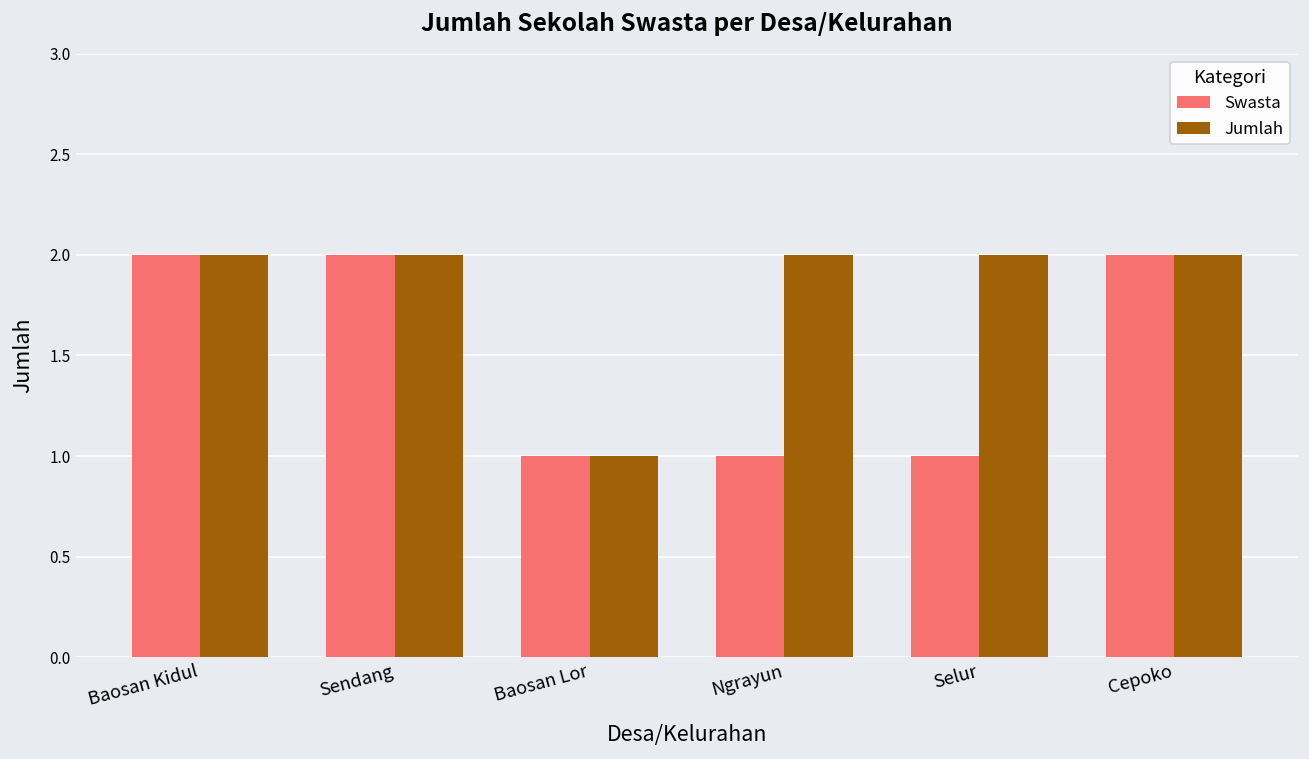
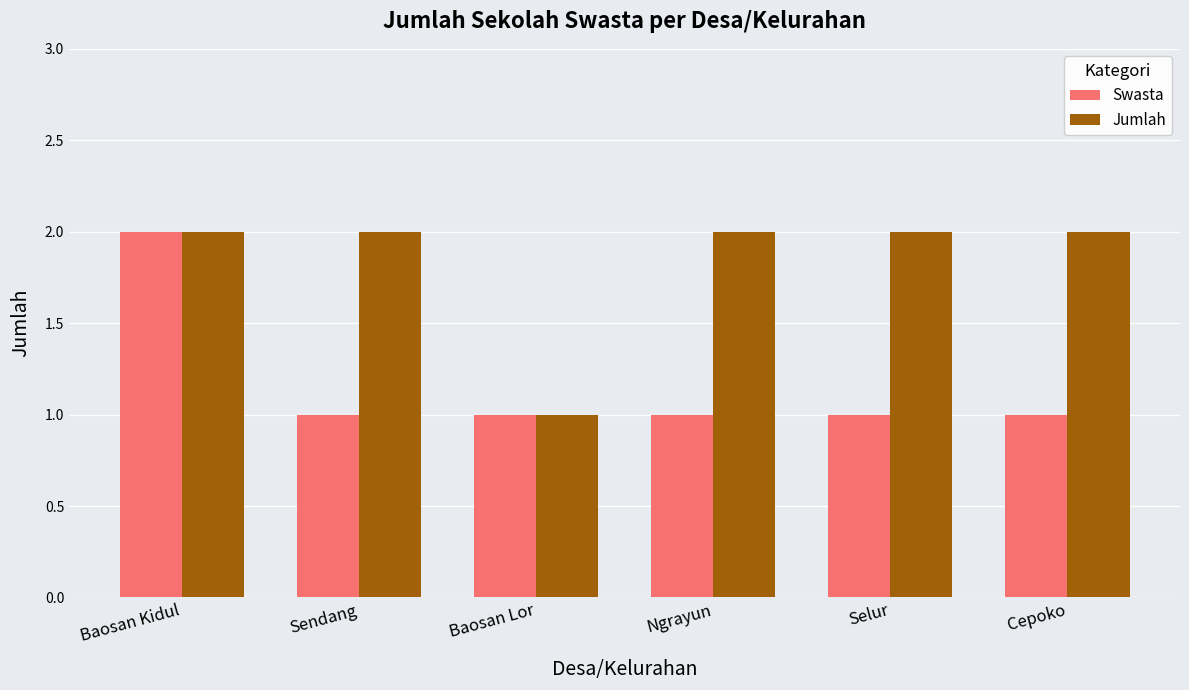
  {
    "Swasta": {
      "Baosan Kidul": 2,
-     "Sendang": 2,
+     "Sendang": 1,
      "Baosan Lor": 1,
      "Ngrayun": 1,
      "Selur": 1,
-     "Cepoko": 2
+     "Cepoko": 1
    },
    "Jumlah": {
      "Baosan Kidul": 2,
      "Sendang": 2,
      "Baosan Lor": 1,
      "Ngrayun": 2,
      "Selur": 2,
      "Cepoko": 2
    }
  }
